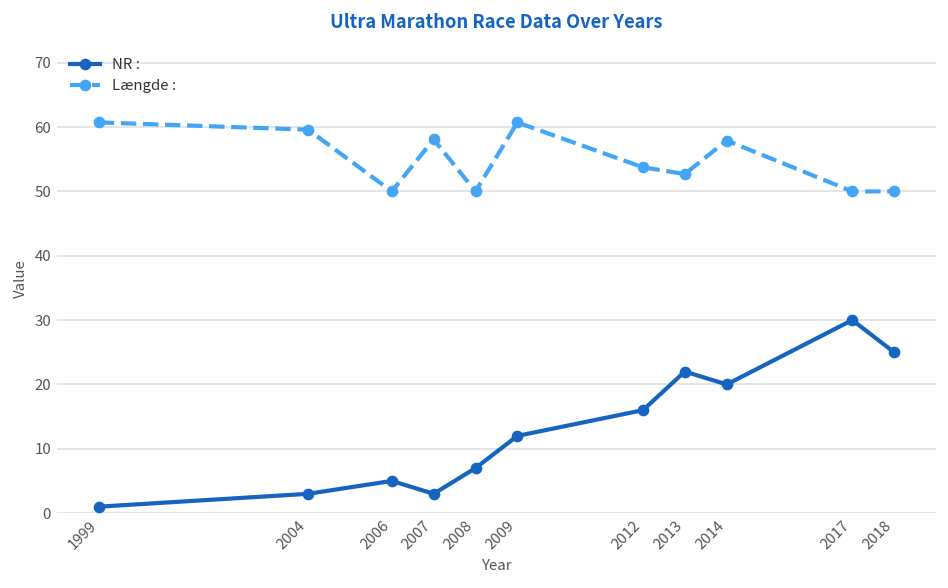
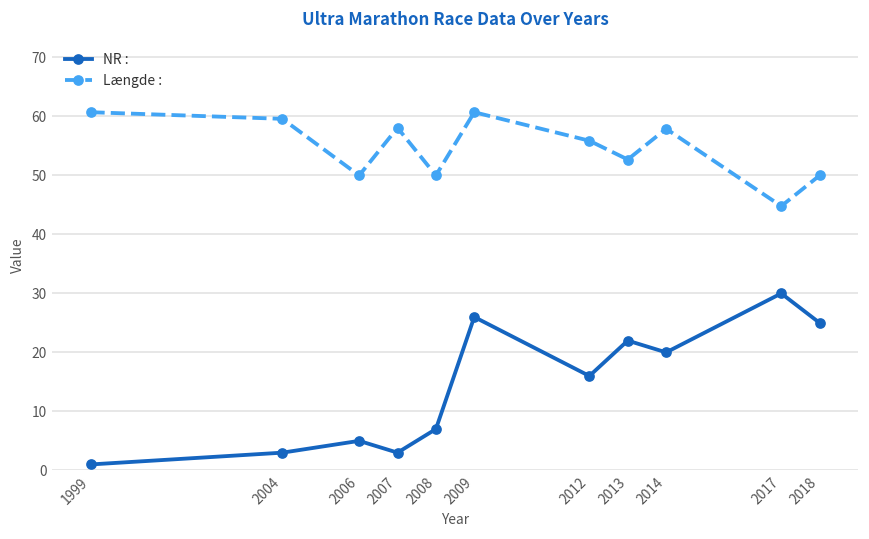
  {
    "NR :": {
      "1999": 1,
      "2004": 3,
      "2006": 5,
      "2007": 3,
      "2008": 7,
-     "2009": 12,
+     "2009": 26,
      "2012": 16,
      "2013": 22,
      "2014": 20,
      "2017": 30,
      "2018": 25
    },
    "Længde :": {
      "1999": 61,
      "2004": 60,
      "2006": 50,
      "2007": 58,
      "2008": 50,
      "2009": 61,
-     "2012": 54,
+     "2012": 56,
      "2013": 53,
      "2014": 58,
-     "2017": 50,
+     "2017": 45,
      "2018": 50
    }
  }
